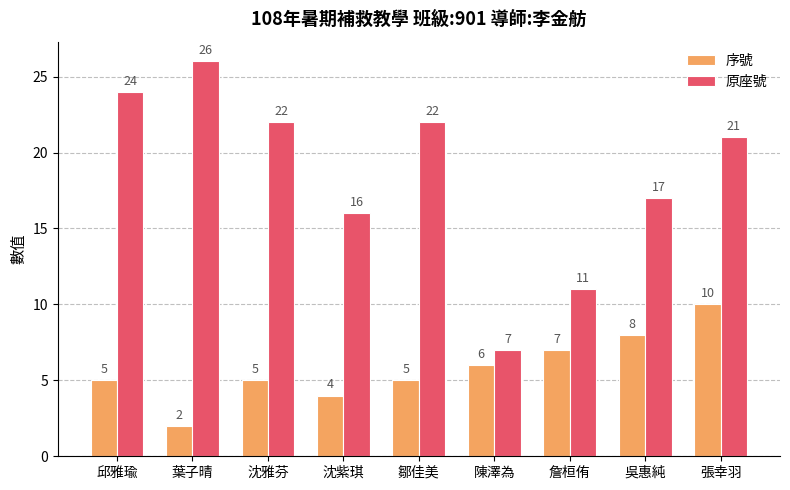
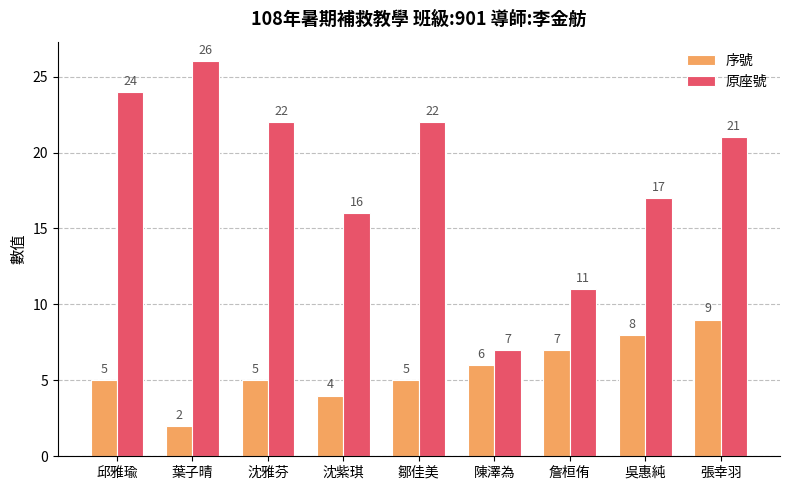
  {
    "序號": {
      "邱雅瑜": 5,
      "葉子晴": 2,
      "沈雅芬": 5,
      "沈紫琪": 4,
      "鄒佳美": 5,
      "陳澤為": 6,
      "詹桓侑": 7,
      "吳惠純": 8,
-     "張幸羽": 10
+     "張幸羽": 9
    },
    "原座號": {
      "邱雅瑜": 24,
      "葉子晴": 26,
      "沈雅芬": 22,
      "沈紫琪": 16,
      "鄒佳美": 22,
      "陳澤為": 7,
      "詹桓侑": 11,
      "吳惠純": 17,
      "張幸羽": 21
    }
  }
